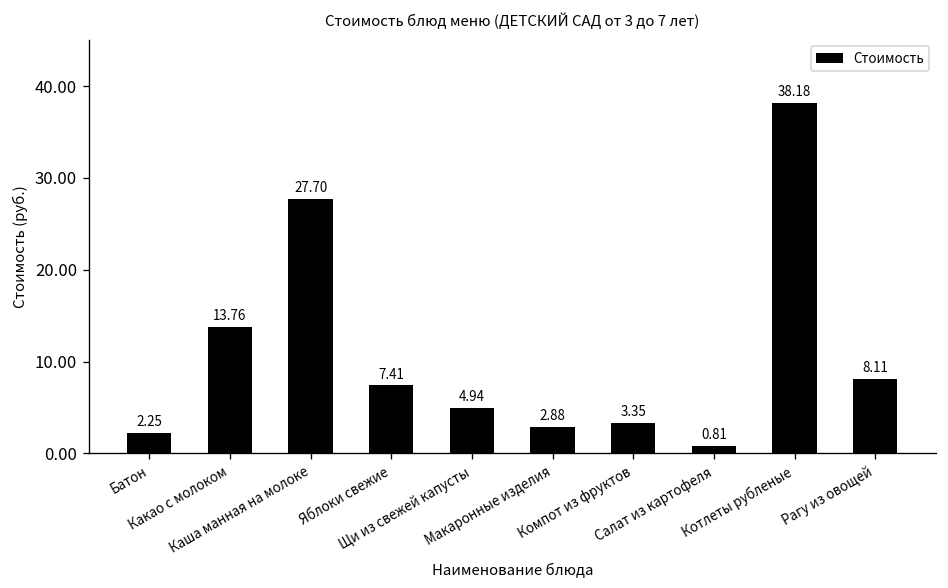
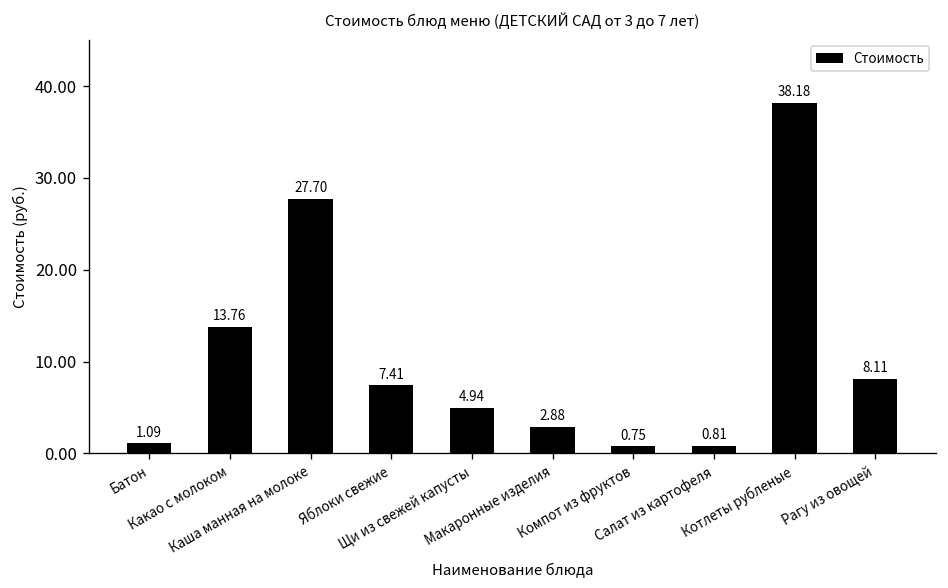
  {
-   "Батон": 2.25,
+   "Батон": 1.09,
    "Какао с молоком": 13.76,
    "Каша манная на молоке": 27.70,
    "Яблоки свежие": 7.41,
    "Щи из свежей капусты": 4.94,
    "Макаронные изделия": 2.88,
-   "Компот из фруктов": 3.35,
+   "Компот из фруктов": 0.75,
    "Салат из картофеля": 0.81,
    "Котлеты рубленые": 38.18,
    "Рагу из овощей": 8.11
  }
